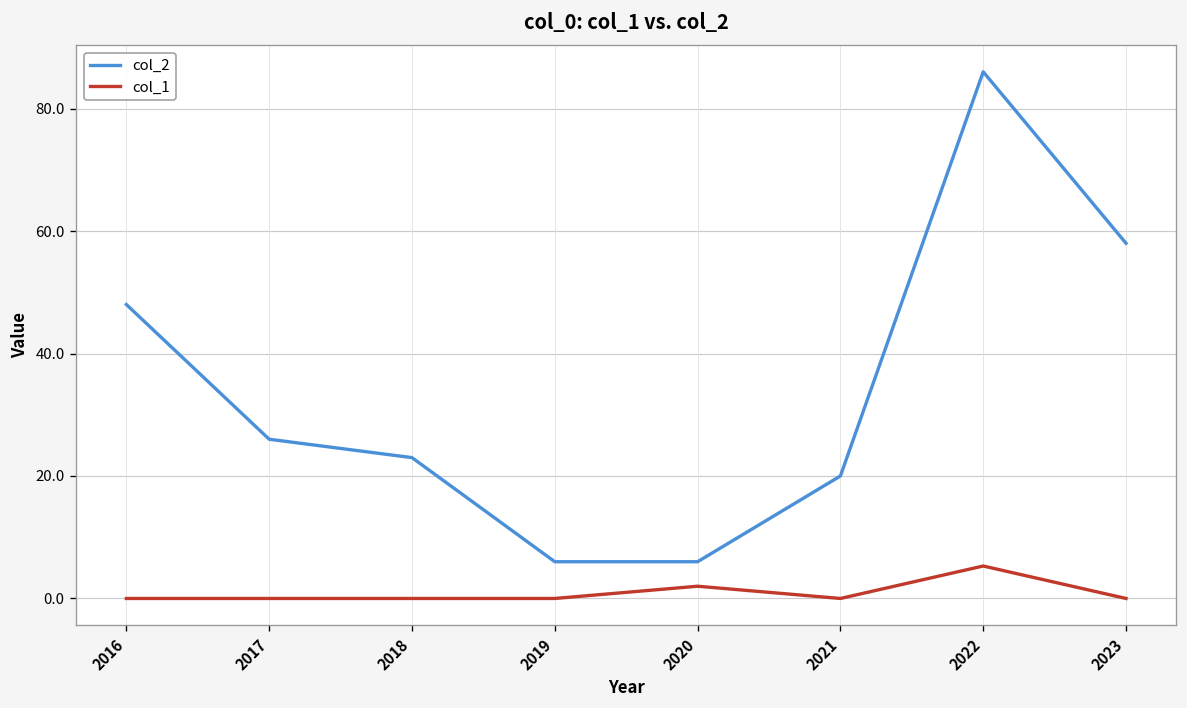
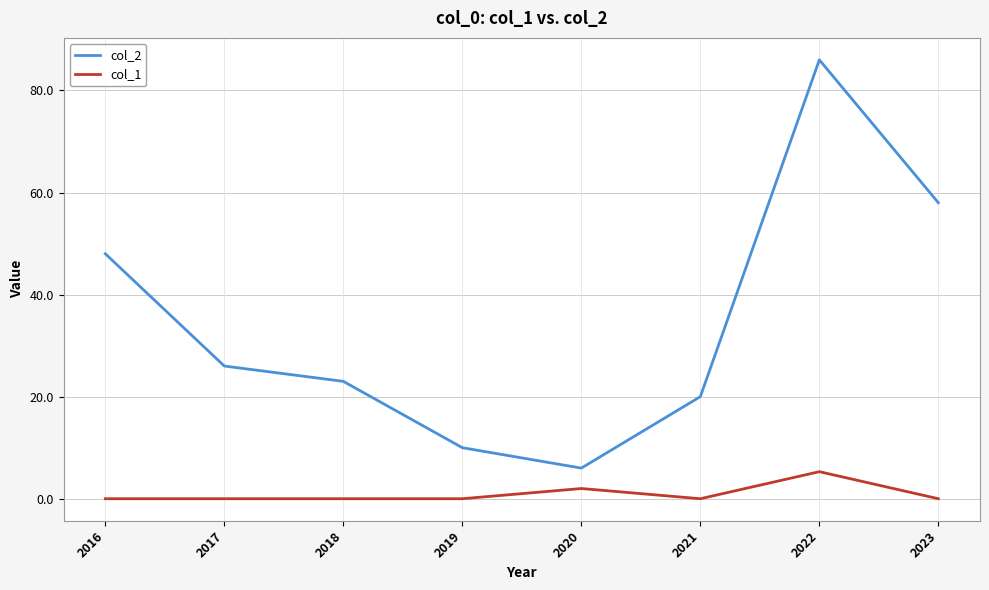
  {
    "col_2": {
      "2016": 48,
      "2017": 26,
      "2018": 23,
-     "2019": 6,
+     "2019": 10,
      "2020": 6,
      "2021": 20,
      "2022": 86,
      "2023": 58
    },
    "col_1": {
      "2016": 0,
      "2017": 0,
      "2018": 0,
      "2019": 0,
      "2020": 2,
      "2021": 0,
      "2022": 5,
      "2023": 0
    }
  }
